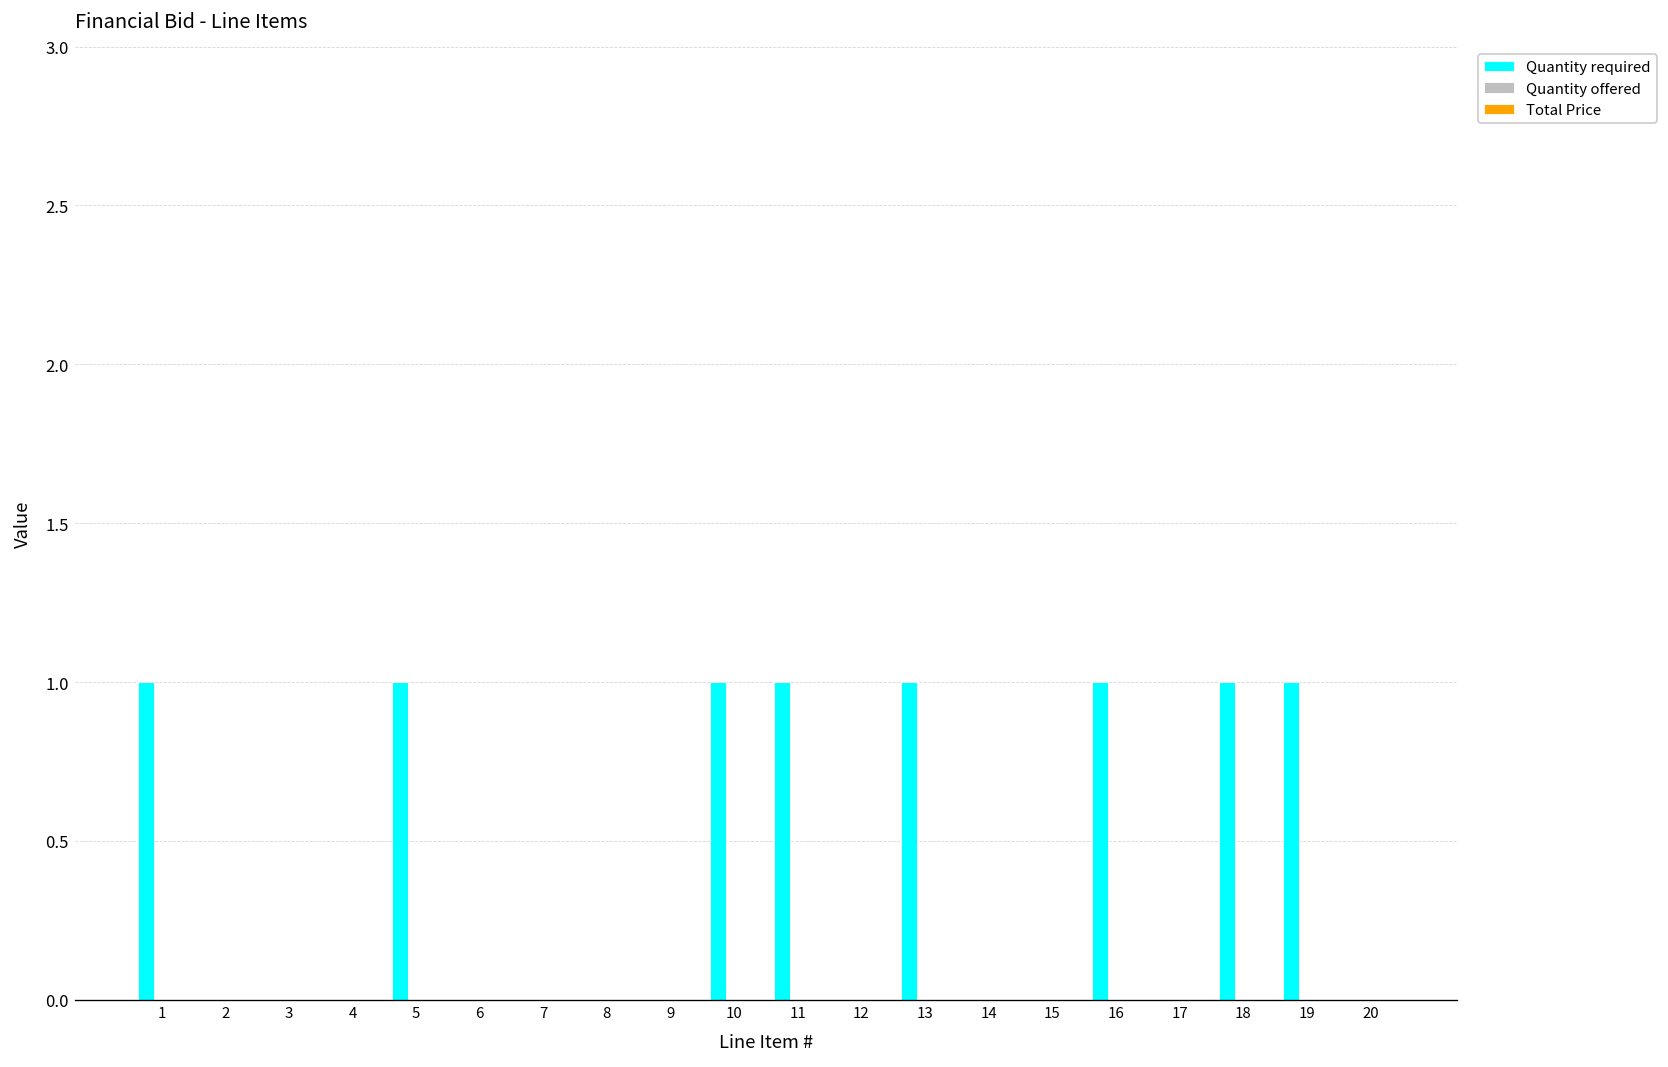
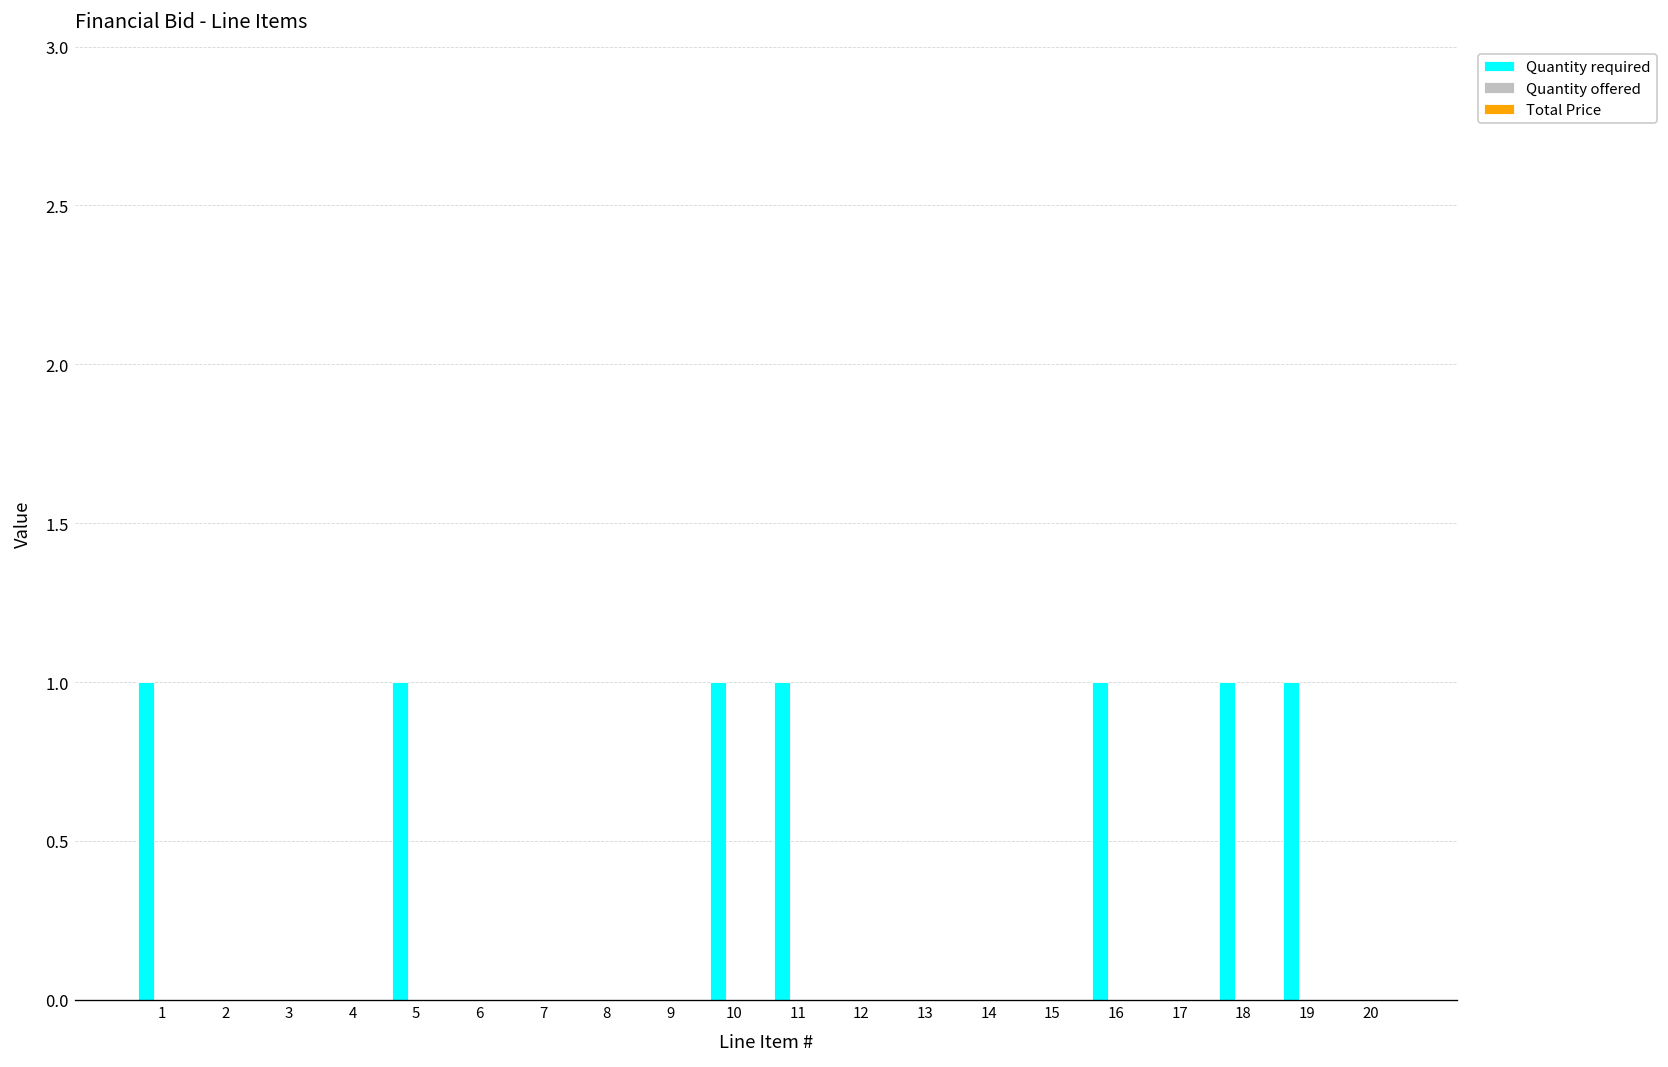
  {
    "Quantity required": {
      "1": 1,
      "2": 0,
      "3": 0,
      "4": 0,
      "5": 1,
      "6": 0,
      "7": 0,
      "8": 0,
      "9": 0,
      "10": 1,
      "11": 1,
      "12": 0,
-     "13": 1,
+     "13": 0,
      "14": 0,
      "15": 0,
      "16": 1,
      "17": 0,
      "18": 1,
      "19": 1,
      "20": 0
    },
    "Quantity offered": {
      "1": 0,
      "2": 0,
      "3": 0,
      "4": 0,
      "5": 0,
      "6": 0,
      "7": 0,
      "8": 0,
      "9": 0,
      "10": 0,
      "11": 0,
      "12": 0,
      "13": 0,
      "14": 0,
      "15": 0,
      "16": 0,
      "17": 0,
      "18": 0,
      "19": 0,
      "20": 0
    },
    "Total Price": {
      "1": 0,
      "2": 0,
      "3": 0,
      "4": 0,
      "5": 0,
      "6": 0,
      "7": 0,
      "8": 0,
      "9": 0,
      "10": 0,
      "11": 0,
      "12": 0,
      "13": 0,
      "14": 0,
      "15": 0,
      "16": 0,
      "17": 0,
      "18": 0,
      "19": 0,
      "20": 0
    }
  }
